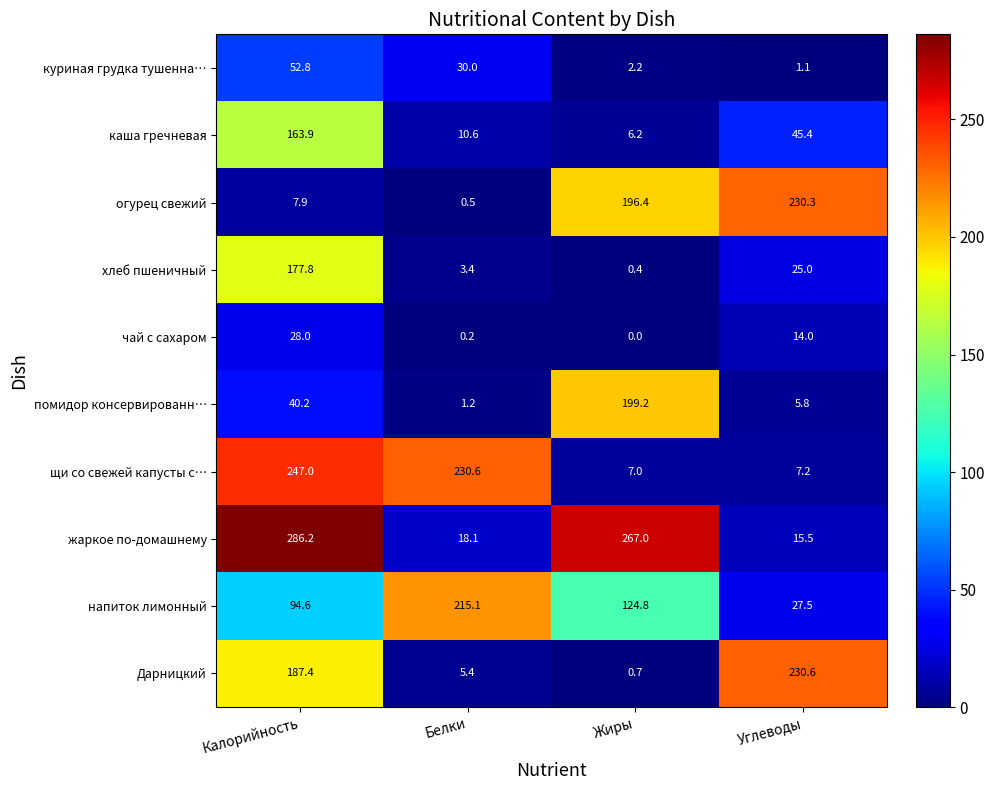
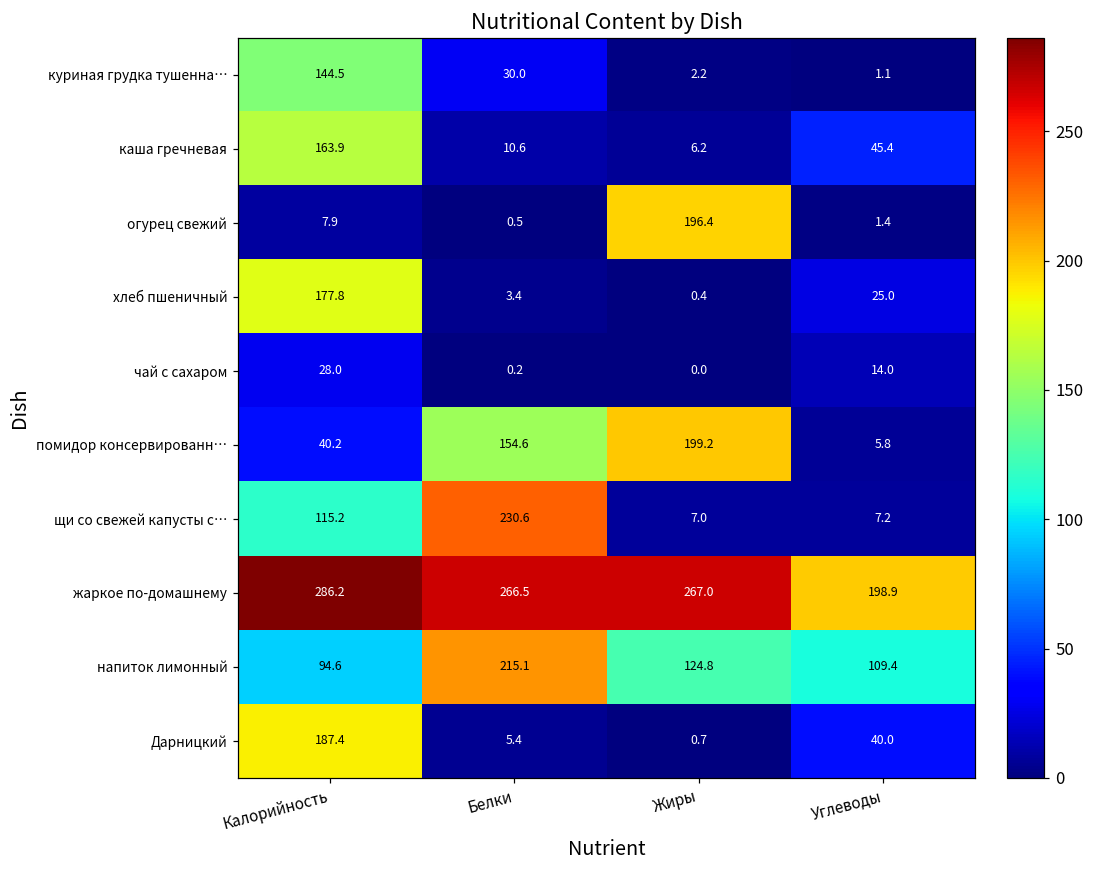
  {
    "куриная грудка тушенна…": {
-     "Калорийность": 52.8,
+     "Калорийность": 144.5,
      "Белки": 30.0,
      "Жиры": 2.2,
      "Углеводы": 1.1
    },
    "каша гречневая": {
      "Калорийность": 163.9,
      "Белки": 10.6,
      "Жиры": 6.2,
      "Углеводы": 45.4
    },
    "огурец свежий": {
      "Калорийность": 7.9,
      "Белки": 0.5,
      "Жиры": 196.4,
-     "Углеводы": 230.3
+     "Углеводы": 1.4
    },
    "хлеб пшеничный": {
      "Калорийность": 177.8,
      "Белки": 3.4,
      "Жиры": 0.4,
      "Углеводы": 25.0
    },
    "чай с сахаром": {
      "Калорийность": 28.0,
      "Белки": 0.2,
      "Жиры": 0.0,
      "Углеводы": 14.0
    },
    "помидор консервированн…": {
      "Калорийность": 40.2,
-     "Белки": 1.2,
+     "Белки": 154.6,
      "Жиры": 199.2,
      "Углеводы": 5.8
    },
    "щи со свежей капусты с…": {
-     "Калорийность": 247.0,
+     "Калорийность": 115.2,
      "Белки": 230.6,
      "Жиры": 7.0,
      "Углеводы": 7.2
    },
    "жаркое по-домашнему": {
      "Калорийность": 286.2,
-     "Белки": 18.1,
+     "Белки": 266.5,
      "Жиры": 267.0,
-     "Углеводы": 15.5
+     "Углеводы": 198.9
    },
    "напиток лимонный": {
      "Калорийность": 94.6,
      "Белки": 215.1,
      "Жиры": 124.8,
-     "Углеводы": 27.5
+     "Углеводы": 109.4
    },
    "Дарницкий": {
      "Калорийность": 187.4,
      "Белки": 5.4,
      "Жиры": 0.7,
-     "Углеводы": 230.6
+     "Углеводы": 40.0
    }
  }
